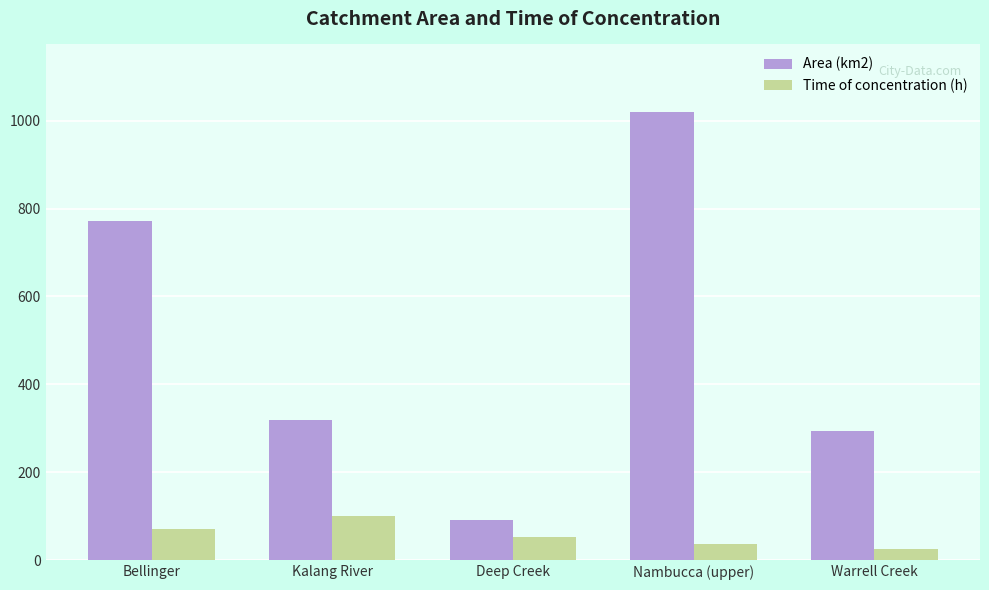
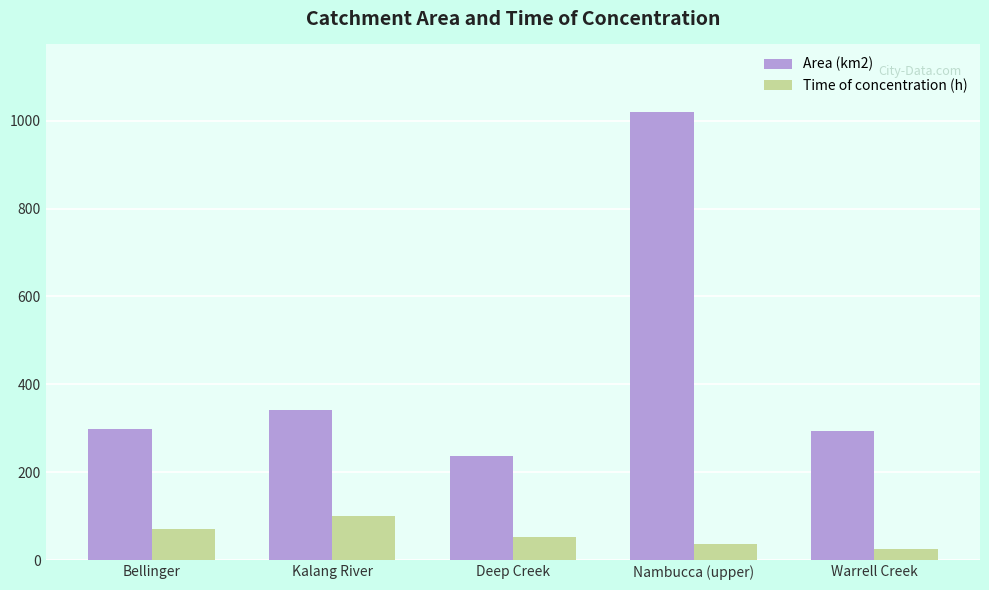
  {
    "Area (km2)": {
-     "Bellinger": 770,
-     "Kalang River": 320,
-     "Deep Creek": 90,
+     "Bellinger": 300,
+     "Kalang River": 340,
+     "Deep Creek": 240,
      "Nambucca (upper)": 1020,
      "Warrell Creek": 290
    },
    "Time of concentration (h)": {
      "Bellinger": 70,
      "Kalang River": 100,
      "Deep Creek": 50,
      "Nambucca (upper)": 40,
      "Warrell Creek": 30
    }
  }
